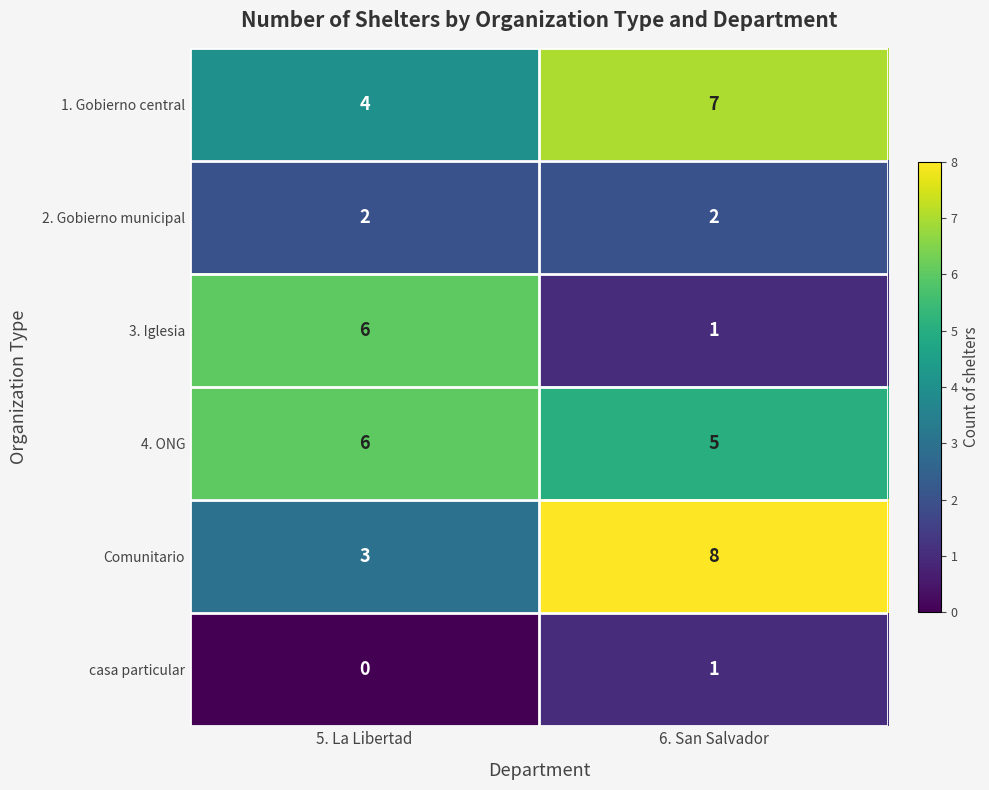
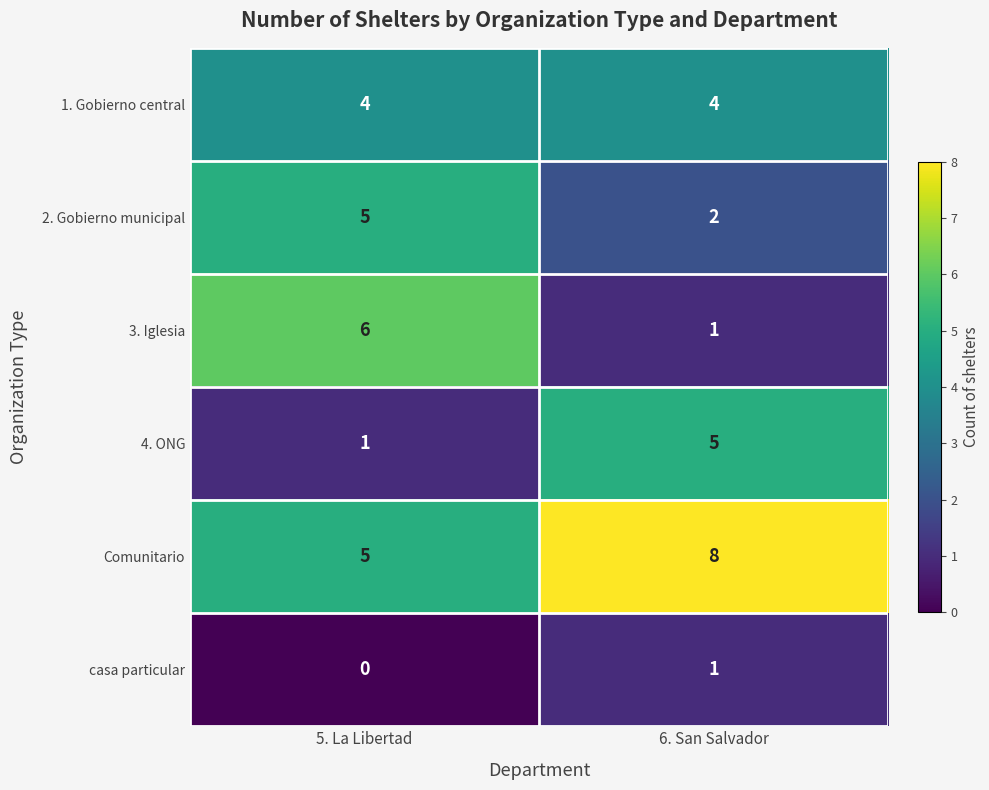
  {
    "1. Gobierno central": {
      "5. La Libertad": 4,
-     "6. San Salvador": 7
+     "6. San Salvador": 4
    },
    "2. Gobierno municipal": {
-     "5. La Libertad": 2,
+     "5. La Libertad": 5,
      "6. San Salvador": 2
    },
    "3. Iglesia": {
      "5. La Libertad": 6,
      "6. San Salvador": 1
    },
    "4. ONG": {
-     "5. La Libertad": 6,
+     "5. La Libertad": 1,
      "6. San Salvador": 5
    },
    "Comunitario": {
-     "5. La Libertad": 3,
+     "5. La Libertad": 5,
      "6. San Salvador": 8
    },
    "casa particular": {
      "5. La Libertad": 0,
      "6. San Salvador": 1
    }
  }
